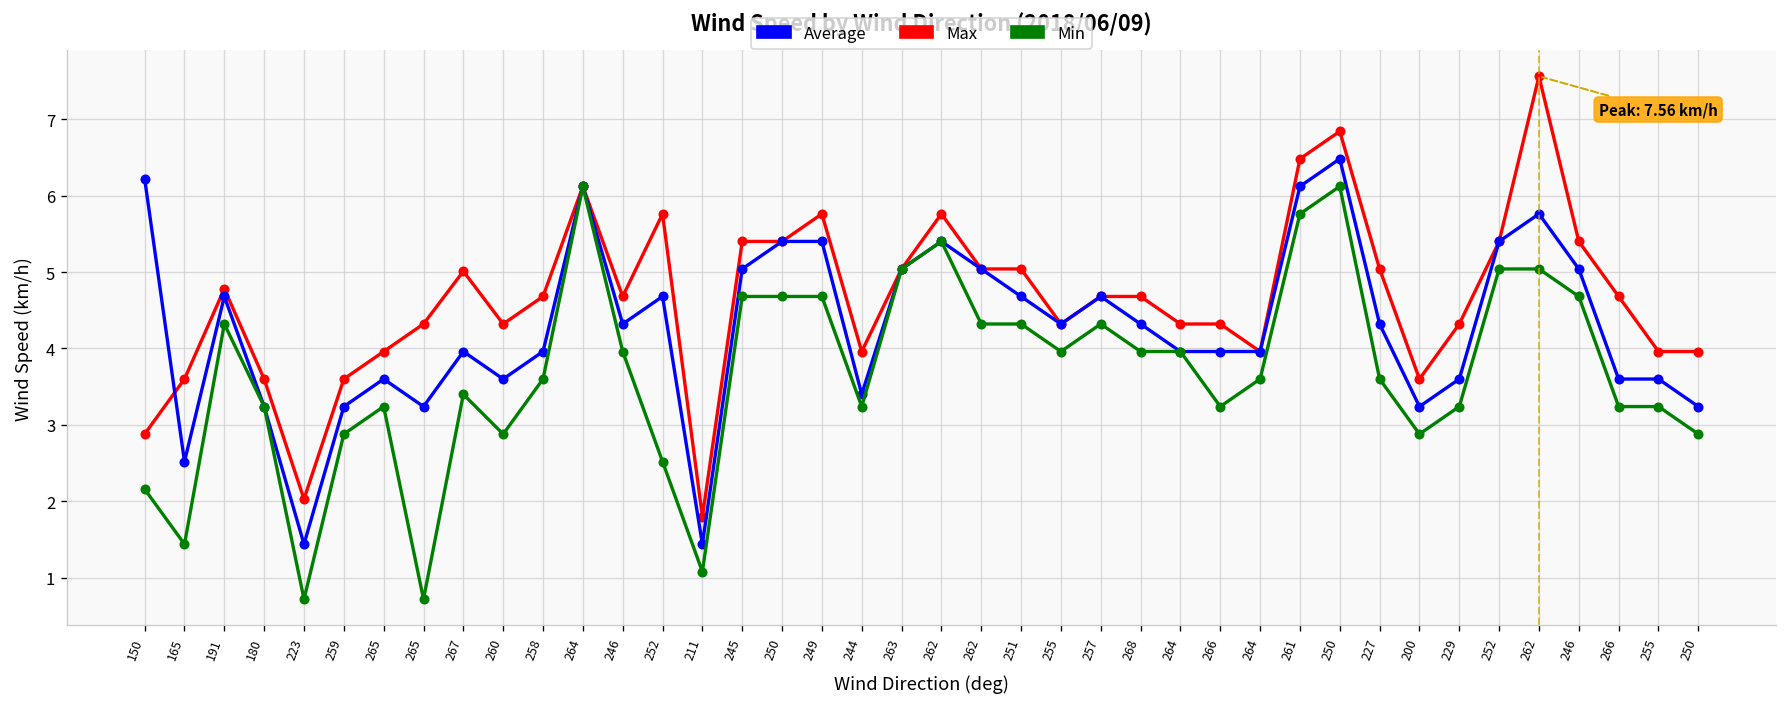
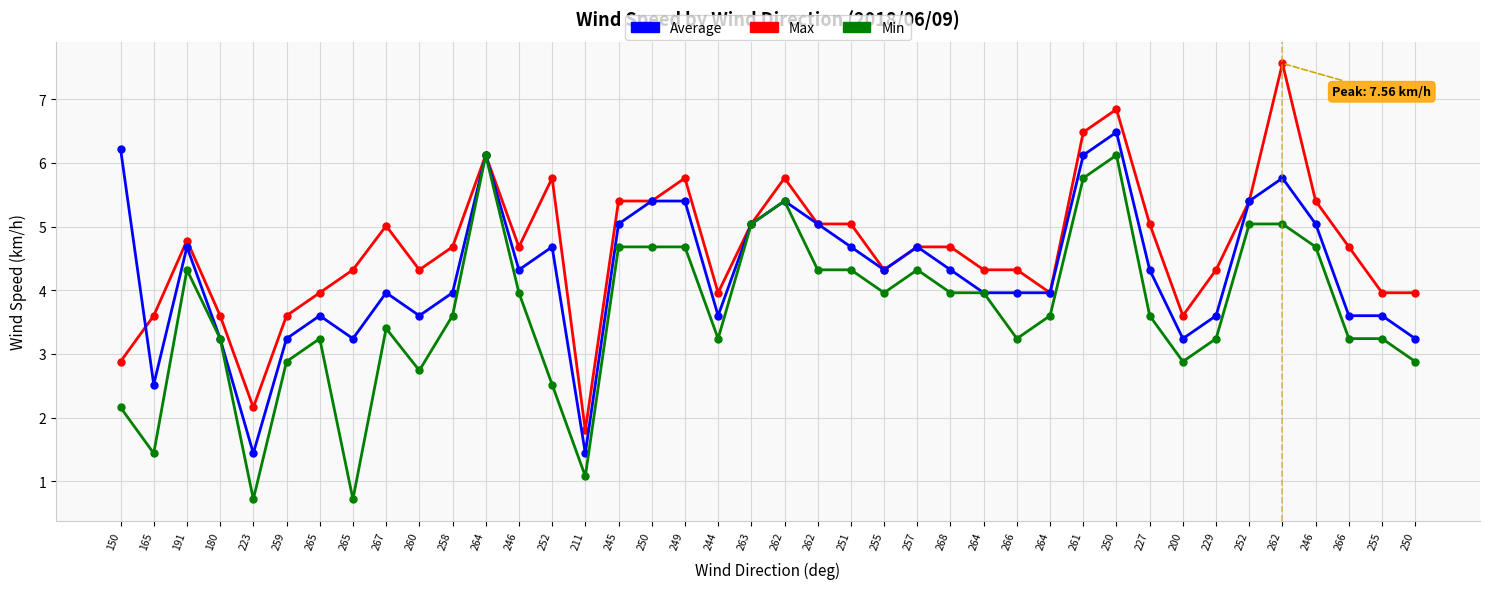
  {
    "Max": {
      "150": 2.9,
      "165": 3.6,
      "191": 4.8,
      "180": 3.6,
-     "223": 2.0,
+     "223": 2.2,
      "259": 3.6,
      "267": 5.0,
      "260": 4.3,
      "258": 4.7,
      "211": 1.8,
      "245": 5.4,
      "249": 5.8,
      "244": 4.0,
      "251": 5.0,
      "268": 4.7,
      "261": 6.5,
      "227": 5.0,
      "200": 3.6,
      "229": 4.3
    },
    "Average": {
      "150": 6.2,
      "165": 2.5,
      "191": 4.7,
      "223": 1.4,
      "259": 3.2,
      "267": 4.0,
      "260": 3.6,
      "258": 4.0,
      "211": 1.4,
      "245": 5.0,
      "249": 5.4,
-     "244": 3.4,
+     "244": 3.6,
      "251": 4.7,
      "268": 4.3,
      "261": 6.1,
      "227": 4.3,
      "200": 3.2,
      "229": 3.6
    },
    "Min": {
      "150": 2.2,
      "165": 1.4,
      "191": 4.3,
      "223": 0.7,
      "259": 2.9,
      "267": 3.4,
-     "260": 2.9,
+     "260": 2.7,
      "258": 3.6,
      "211": 1.1,
      "245": 4.7,
      "249": 4.7,
      "244": 3.2,
      "251": 4.3,
      "257": 4.3,
      "268": 4.0,
      "261": 5.8,
      "227": 3.6,
      "200": 2.9,
      "229": 3.2
    }
  }
